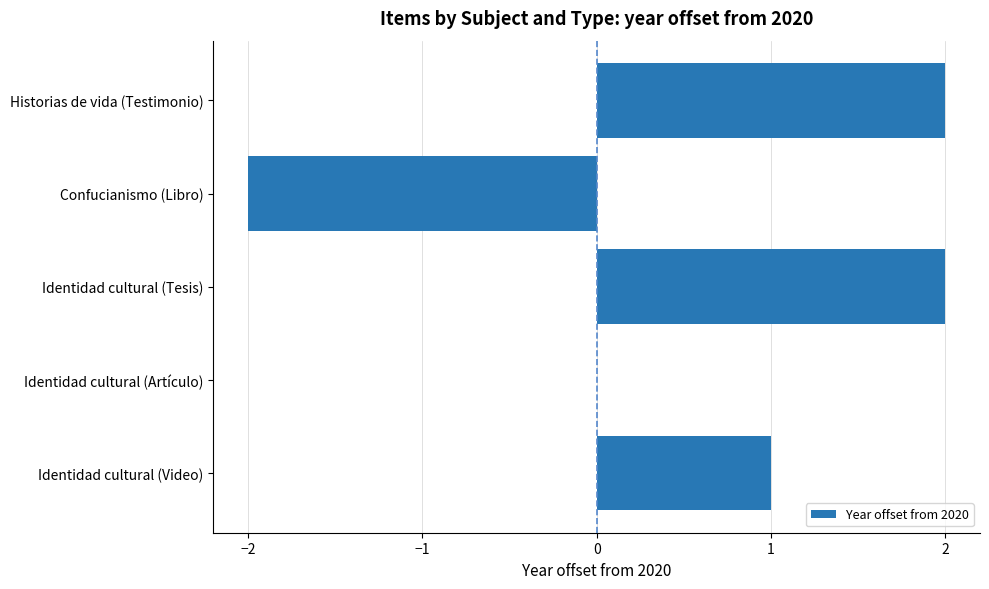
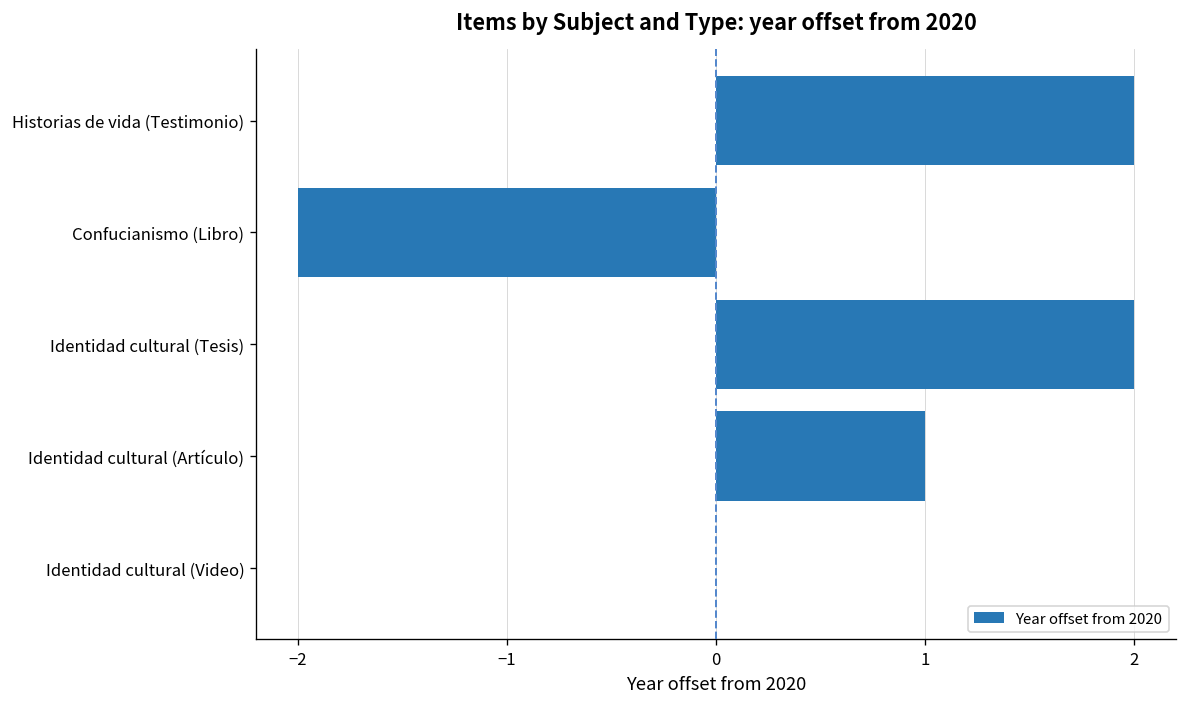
  {
    "Historias de vida (Testimonio)": 2.00,
    "Confucianismo (Libro)": -2.00,
    "Identidad cultural (Tesis)": 2.00,
-   "Identidad cultural (Artículo)": 0.00,
-   "Identidad cultural (Video)": 1.00
+   "Identidad cultural (Artículo)": 1.00,
+   "Identidad cultural (Video)": 0.00
  }
